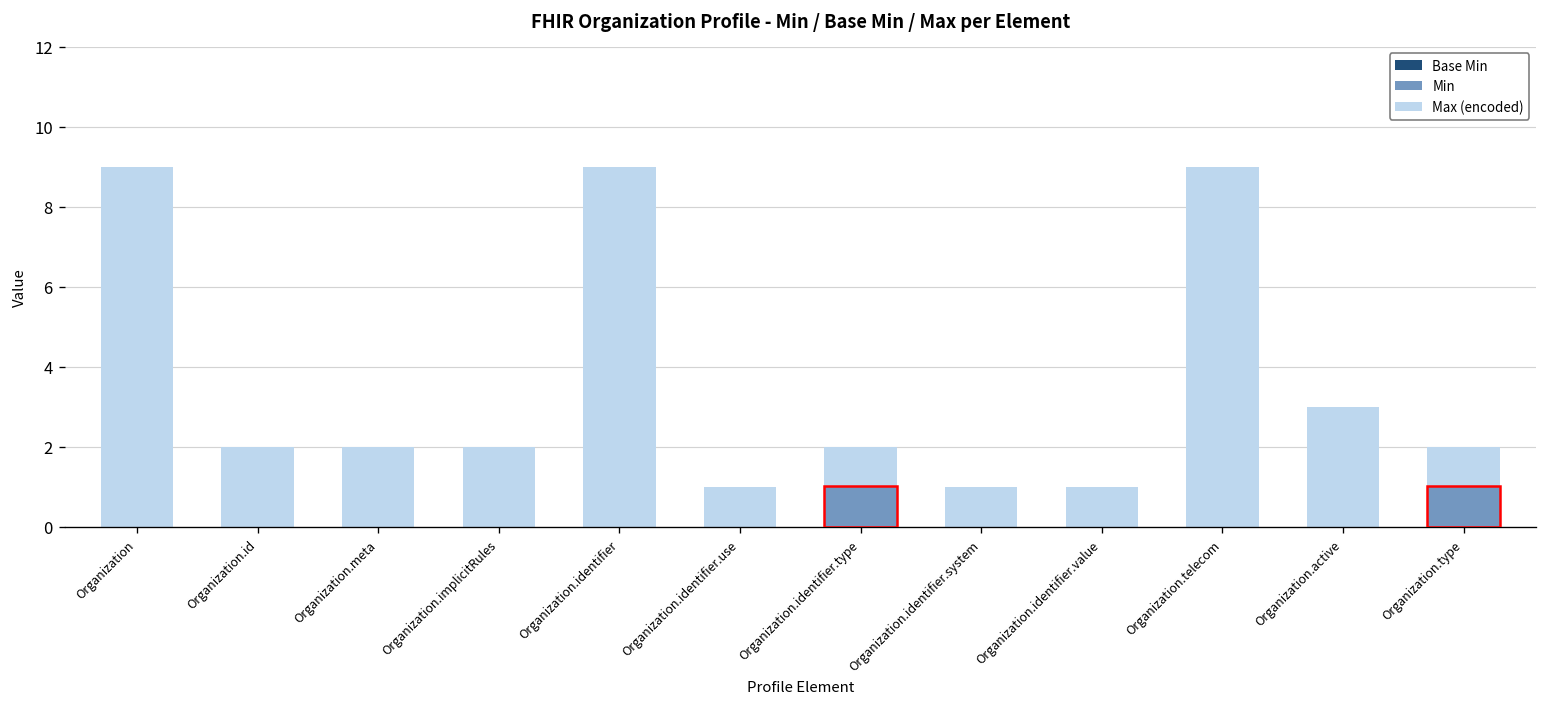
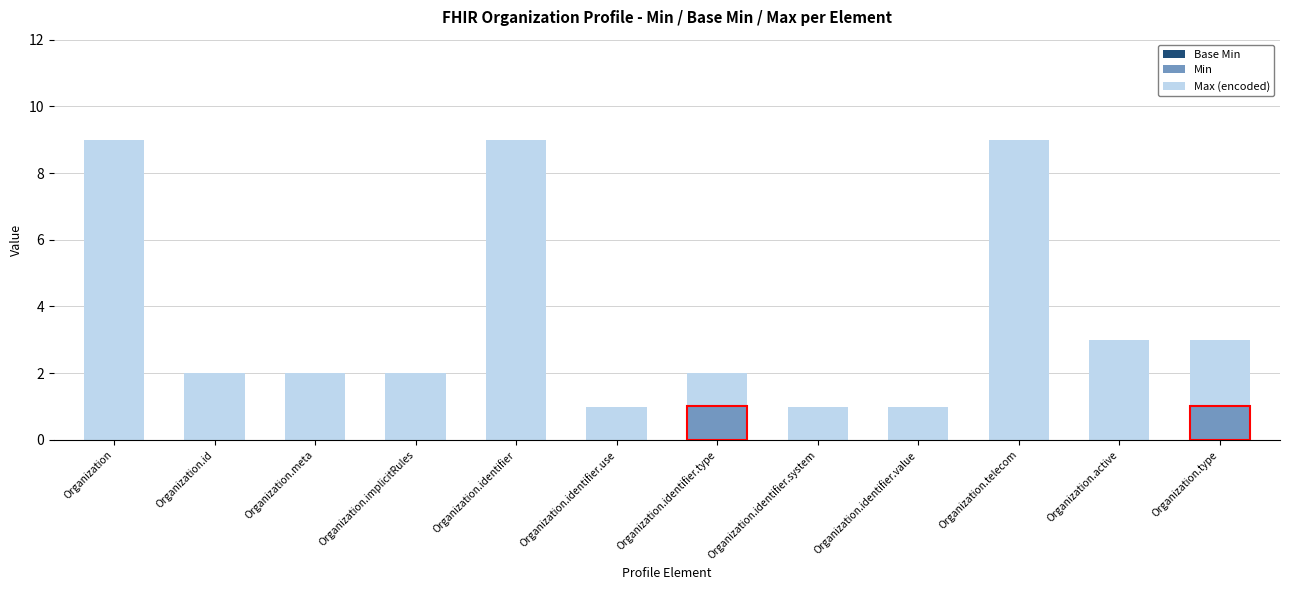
  {
    "Base Min": {
      "Organization": 0,
      "Organization.id": 0,
      "Organization.meta": 0,
      "Organization.implicitRules": 0,
      "Organization.identifier": 0,
      "Organization.identifier.use": 0,
      "Organization.identifier.type": 0,
      "Organization.identifier.system": 0,
      "Organization.identifier.value": 0,
      "Organization.telecom": 0,
      "Organization.active": 0,
      "Organization.type": 0
    },
    "Min": {
      "Organization": 0,
      "Organization.id": 0,
      "Organization.meta": 0,
      "Organization.implicitRules": 0,
      "Organization.identifier": 0,
      "Organization.identifier.use": 0,
      "Organization.identifier.type": 1,
      "Organization.identifier.system": 0,
      "Organization.identifier.value": 0,
      "Organization.telecom": 0,
      "Organization.active": 0,
      "Organization.type": 1
    },
    "Max (encoded)": {
-     "Organization.type": 1
+     "Organization.type": 2
    }
  }
